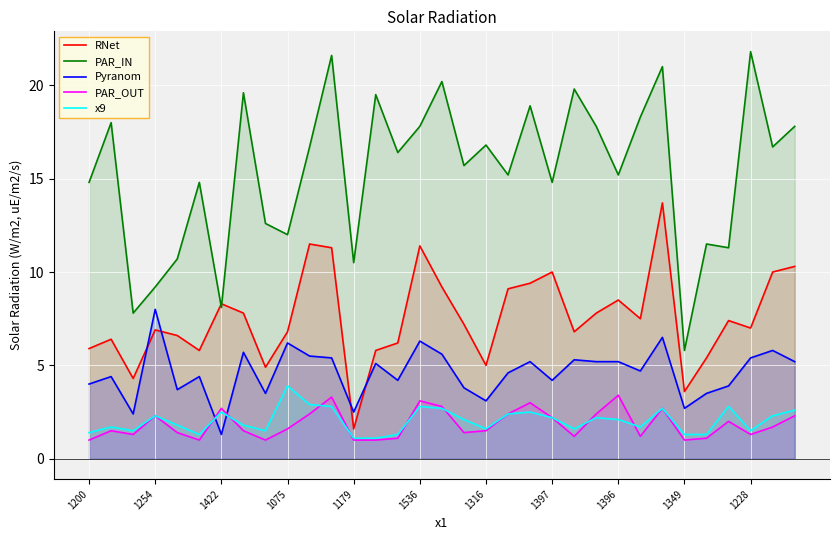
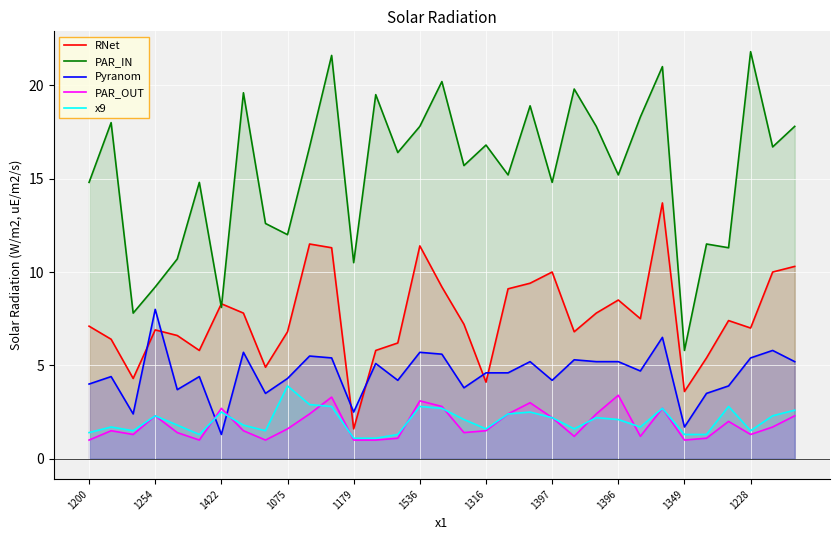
  {
    "RNet": {
-     "1200": 5.9,
+     "1200": 7.1,
      "1254": 6.9,
      "1422": 8.3,
      "1075": 6.8,
      "1179": 1.6,
      "1536": 11.4,
-     "1316": 5.0,
+     "1316": 4.1,
      "1397": 10.0,
      "1396": 8.5,
      "1349": 3.6,
      "1228": 7.0
    },
    "PAR_IN": {
      "1200": 14.8,
      "1254": 9.2,
      "1422": 8.1,
      "1075": 12.0,
      "1179": 10.5,
      "1536": 17.8,
      "1316": 16.8,
      "1397": 14.8,
      "1396": 15.2,
      "1349": 5.8,
      "1228": 21.8
    },
    "Pyranom": {
      "1200": 4.0,
      "1254": 8.0,
      "1422": 1.3,
-     "1075": 6.2,
+     "1075": 4.3,
      "1179": 2.5,
-     "1536": 6.3,
-     "1316": 3.1,
+     "1536": 5.7,
+     "1316": 4.6,
      "1397": 4.2,
      "1396": 5.2,
-     "1349": 2.7,
+     "1349": 1.7,
      "1228": 5.4
    },
    "PAR_OUT": {
      "1200": 1.0,
      "1422": 2.7,
      "1075": 1.6,
      "1536": 3.1,
      "1396": 3.4,
      "1349": 1.0,
      "1228": 1.3
    },
    "x9": {
      "1200": 1.4,
      "1422": 2.5,
      "1075": 3.9,
      "1536": 2.8,
      "1396": 2.1,
      "1349": 1.3,
      "1228": 1.5
    }
  }
